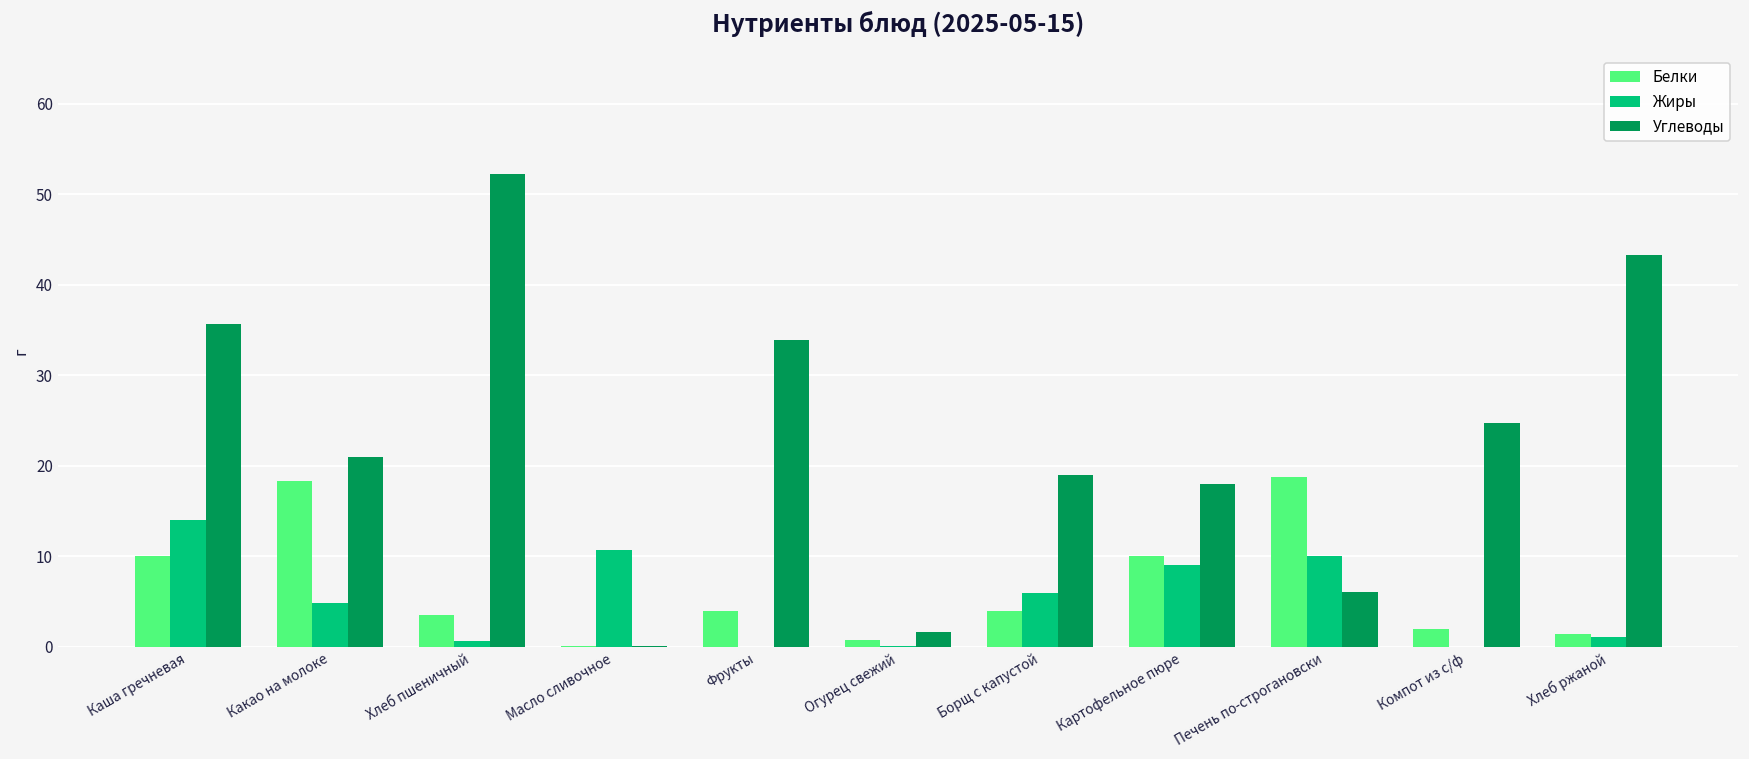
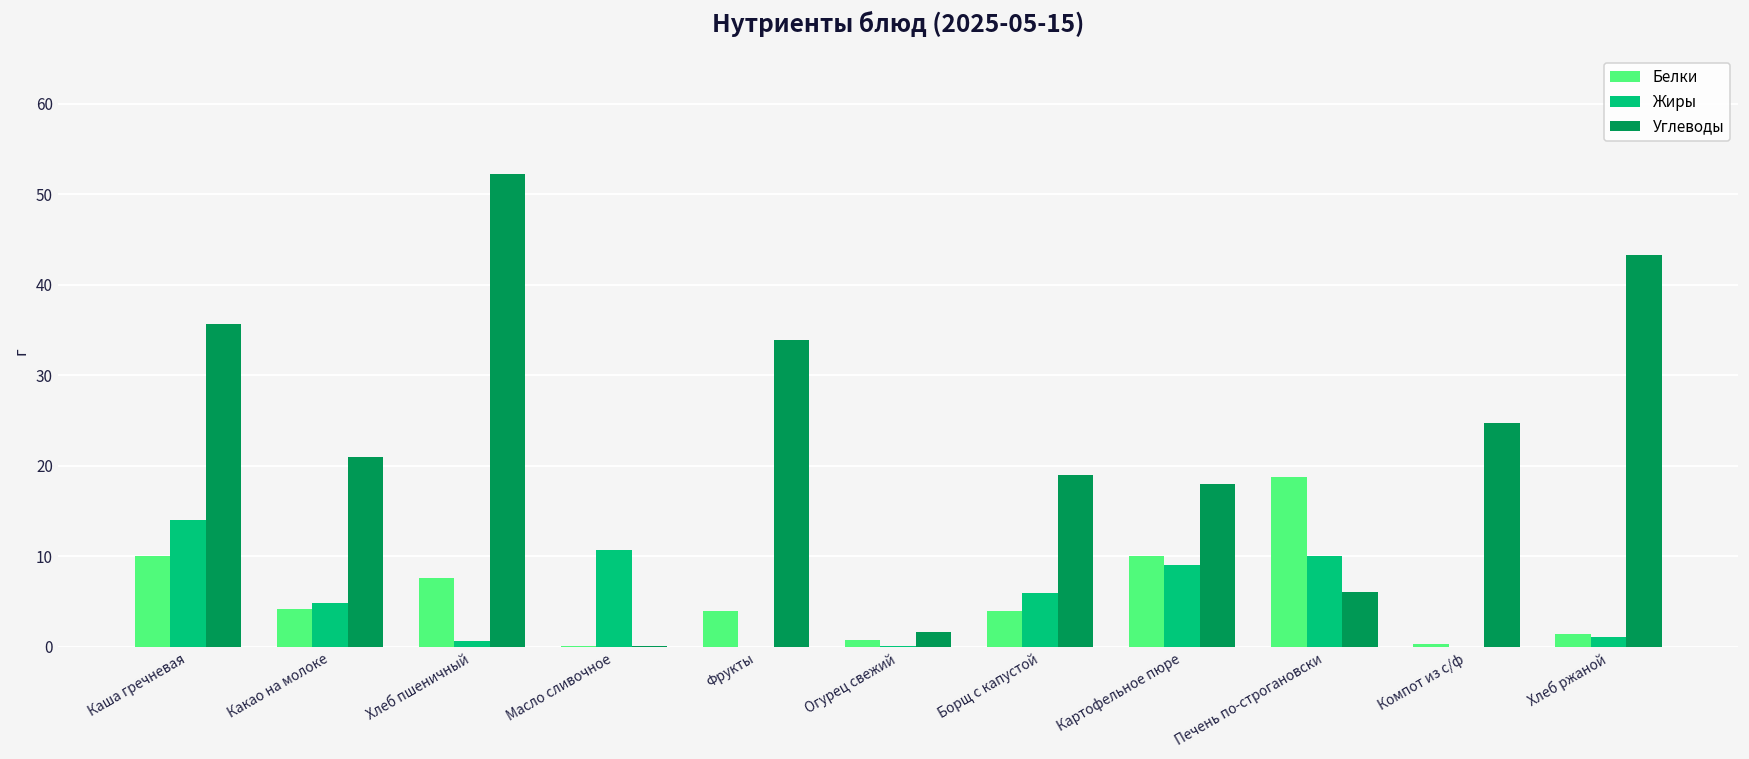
  {
    "Белки": {
      "Каша гречневая": 10,
-     "Какао на молоке": 18,
-     "Хлеб пшеничный": 4,
+     "Какао на молоке": 4,
+     "Хлеб пшеничный": 8,
      "Фрукты": 4,
      "Огурец свежий": 1,
      "Борщ с капустой": 4,
      "Картофельное пюре": 10,
      "Печень по-строгановски": 19,
-     "Компот из с/ф": 2,
+     "Компот из с/ф": 0,
      "Хлеб ржаной": 1
    }
  }
